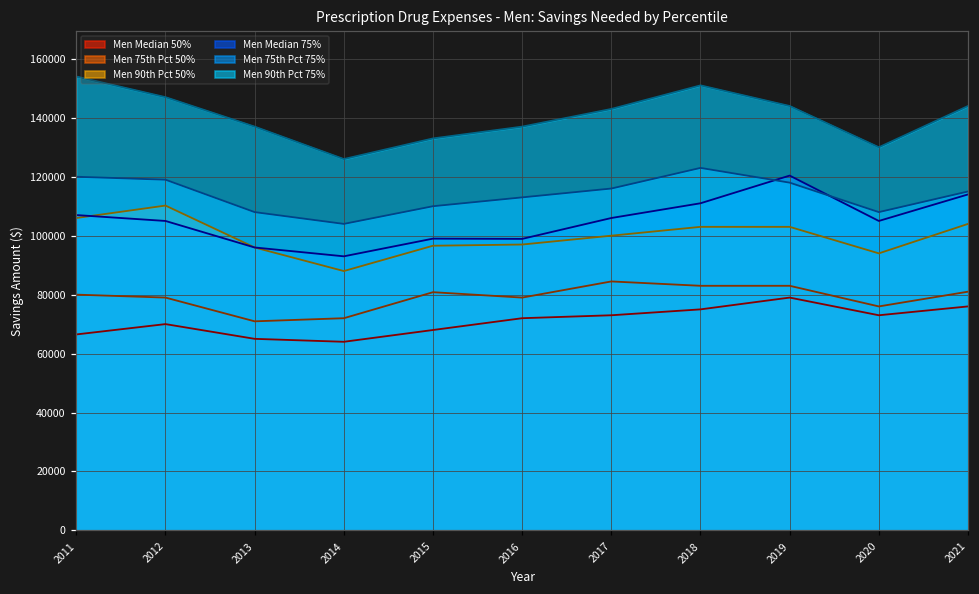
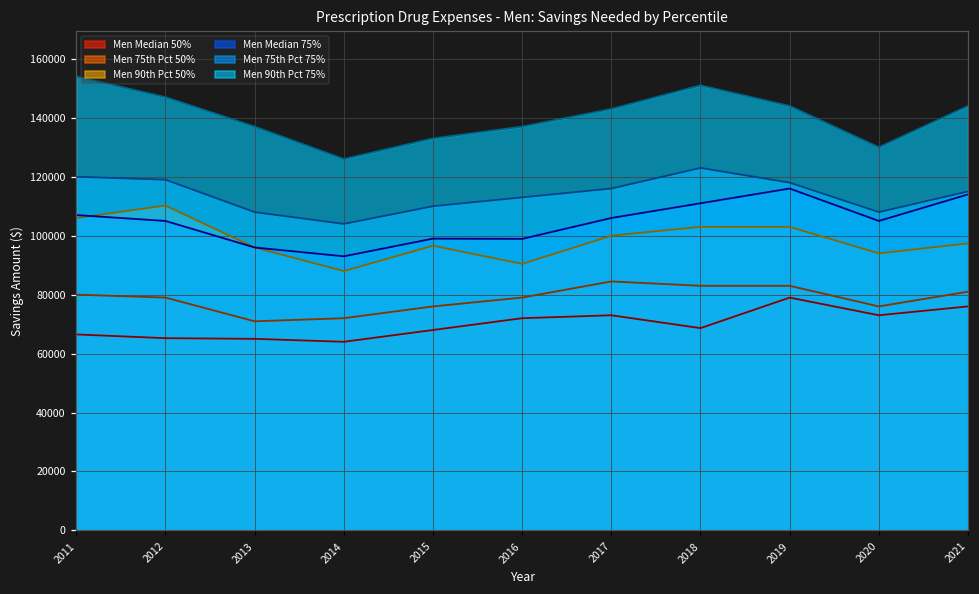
  {
    "Men Median 50%": {
      "2011": 66000,
-     "2012": 70000,
+     "2012": 65000,
      "2013": 65000,
      "2014": 64000,
      "2015": 68000,
      "2016": 72000,
      "2017": 73000,
-     "2018": 75000,
+     "2018": 69000,
      "2019": 79000,
      "2020": 73000,
      "2021": 76000
    },
    "Men 75th Pct 50%": {
      "2011": 80000,
      "2012": 79000,
      "2013": 71000,
      "2014": 72000,
-     "2015": 81000,
+     "2015": 76000,
      "2016": 79000,
      "2017": 84000,
      "2018": 83000,
      "2019": 83000,
      "2020": 76000,
      "2021": 81000
    },
    "Men 90th Pct 50%": {
      "2011": 106000,
      "2012": 110000,
      "2014": 88000,
      "2015": 97000,
-     "2016": 97000,
+     "2016": 90000,
      "2017": 100000,
      "2018": 103000,
      "2019": 103000,
      "2020": 94000,
-     "2021": 104000
+     "2021": 97000
    },
    "Men Median 75%": {
      "2011": 107000,
      "2012": 105000,
      "2014": 93000,
      "2015": 99000,
      "2016": 99000,
      "2017": 106000,
      "2018": 111000,
-     "2019": 120000,
+     "2019": 116000,
      "2020": 105000,
      "2021": 114000
    }
  }
